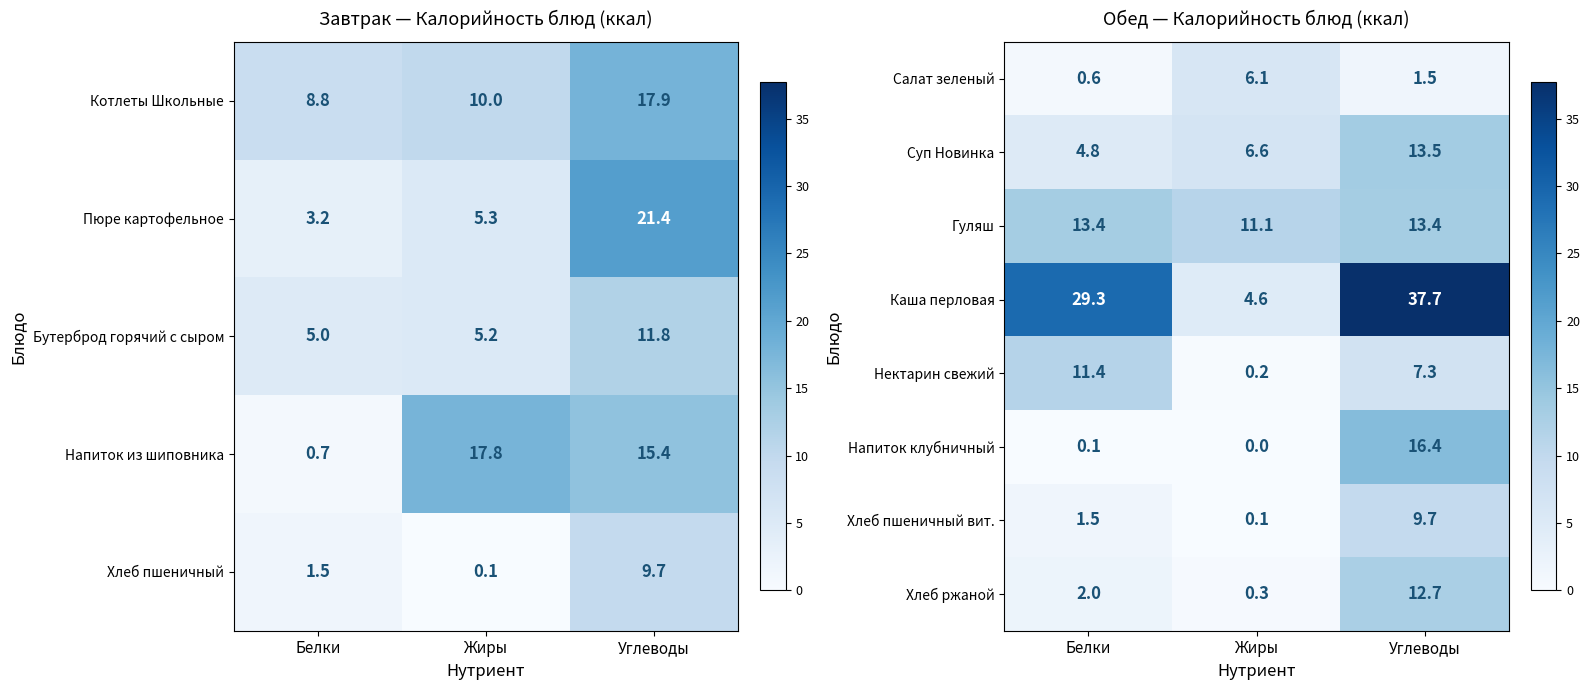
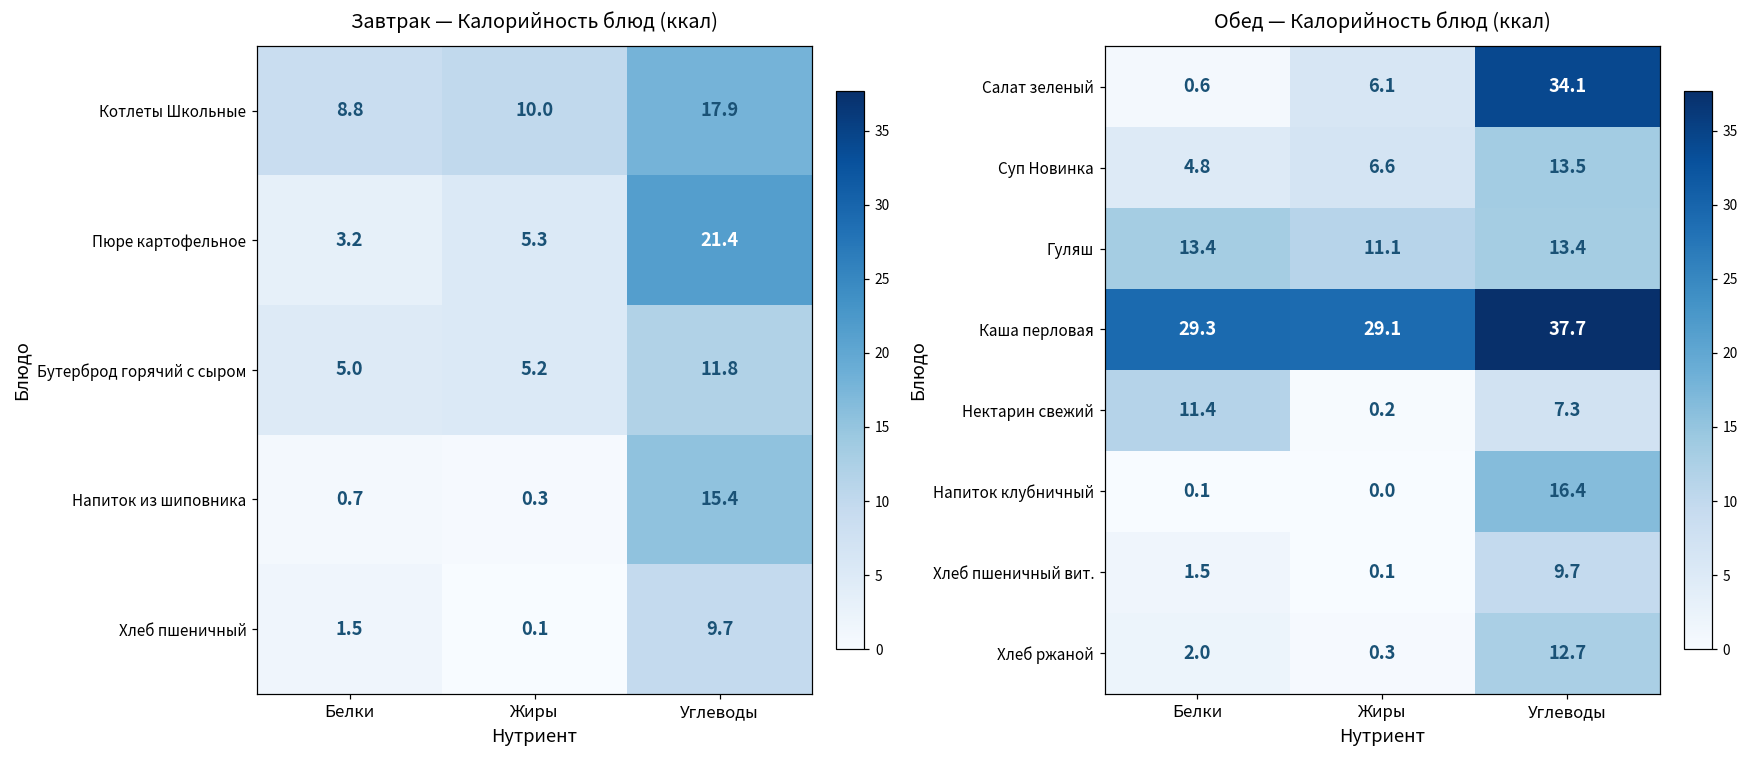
  {
    "Завтрак — Калорийность блюд (ккал)": {
      "Котлеты Школьные": {
        "Белки": 8.8,
        "Жиры": 10.0,
        "Углеводы": 17.9
      },
      "Пюре картофельное": {
        "Белки": 3.2,
        "Жиры": 5.3,
        "Углеводы": 21.4
      },
      "Бутерброд горячий с сыром": {
        "Белки": 5.0,
        "Жиры": 5.2,
        "Углеводы": 11.8
      },
      "Напиток из шиповника": {
        "Белки": 0.7,
-       "Жиры": 17.8,
+       "Жиры": 0.3,
        "Углеводы": 15.4
      },
      "Хлеб пшеничный": {
        "Белки": 1.5,
        "Жиры": 0.1,
        "Углеводы": 9.7
      }
    },
    "Обед — Калорийность блюд (ккал)": {
      "Салат зеленый": {
        "Белки": 0.6,
        "Жиры": 6.1,
-       "Углеводы": 1.5
+       "Углеводы": 34.1
      },
      "Суп Новинка": {
        "Белки": 4.8,
        "Жиры": 6.6,
        "Углеводы": 13.5
      },
      "Гуляш": {
        "Белки": 13.4,
        "Жиры": 11.1,
        "Углеводы": 13.4
      },
      "Каша перловая": {
        "Белки": 29.3,
-       "Жиры": 4.6,
+       "Жиры": 29.1,
        "Углеводы": 37.7
      },
      "Нектарин свежий": {
        "Белки": 11.4,
        "Жиры": 0.2,
        "Углеводы": 7.3
      },
      "Напиток клубничный": {
        "Белки": 0.1,
        "Жиры": 0.0,
        "Углеводы": 16.4
      },
      "Хлеб пшеничный вит.": {
        "Белки": 1.5,
        "Жиры": 0.1,
        "Углеводы": 9.7
      },
      "Хлеб ржаной": {
        "Белки": 2.0,
        "Жиры": 0.3,
        "Углеводы": 12.7
      }
    }
  }
